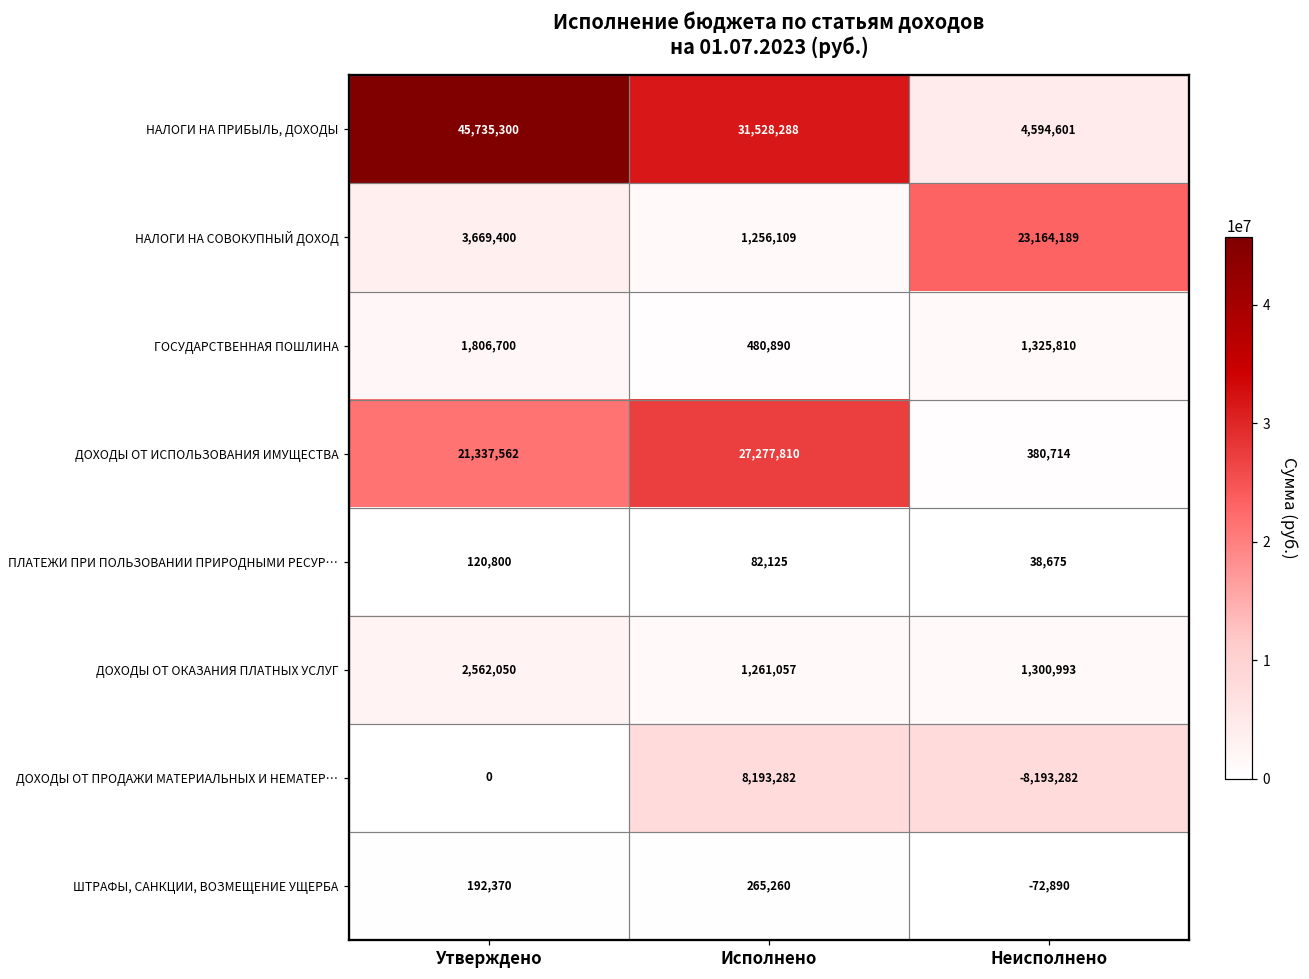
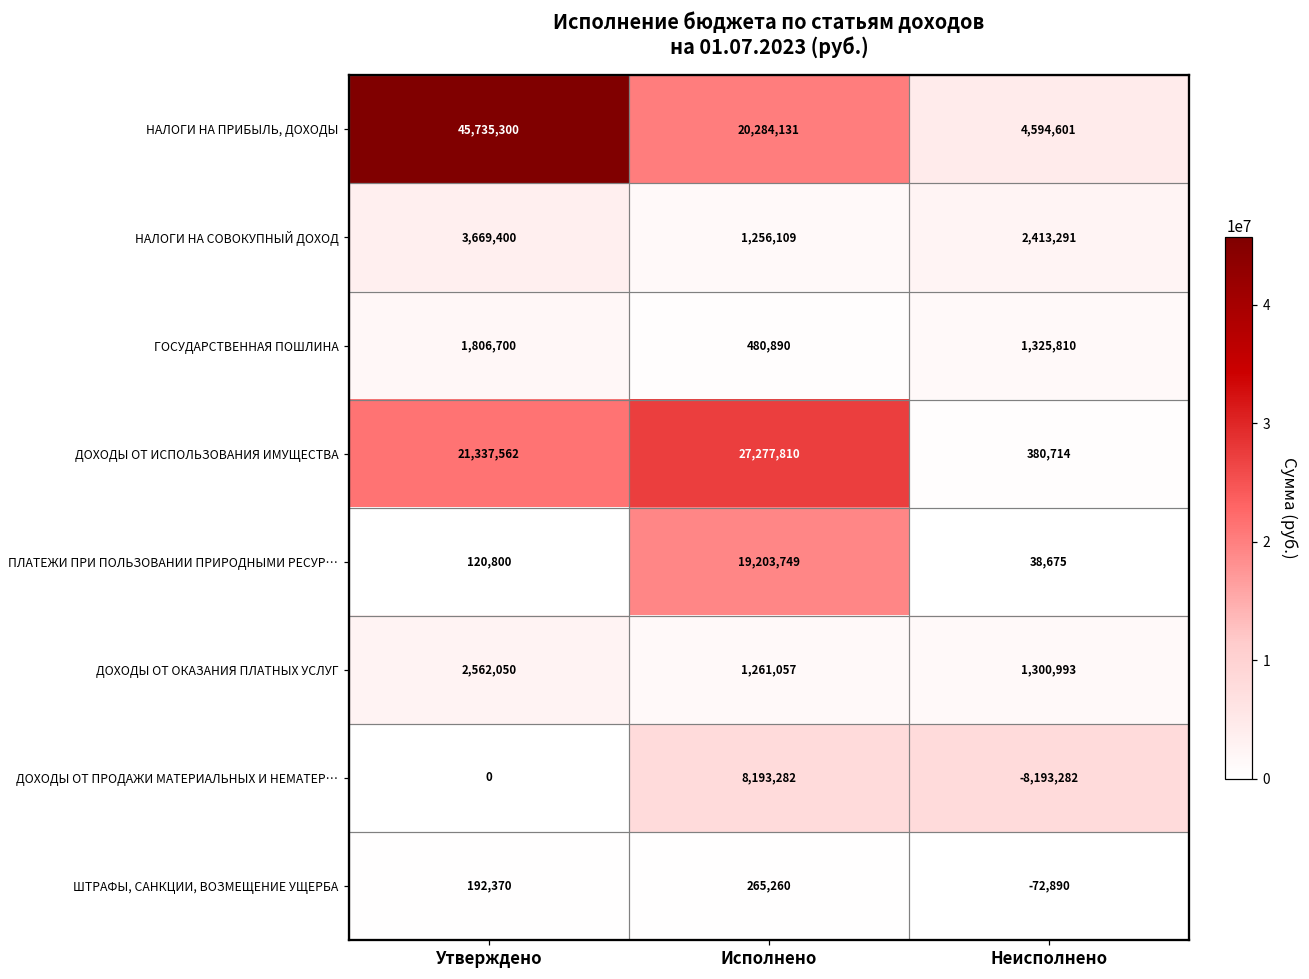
  {
    "НАЛОГИ НА ПРИБЫЛЬ, ДОХОДЫ": {
      "Утверждено": "45,735,300",
-     "Исполнено": "31,528,288",
+     "Исполнено": "20,284,131",
      "Неисполнено": "4,594,601"
    },
    "НАЛОГИ НА СОВОКУПНЫЙ ДОХОД": {
      "Утверждено": "3,669,400",
      "Исполнено": "1,256,109",
-     "Неисполнено": "23,164,189"
+     "Неисполнено": "2,413,291"
    },
    "ГОСУДАРСТВЕННАЯ ПОШЛИНА": {
      "Утверждено": "1,806,700",
      "Исполнено": "480,890",
      "Неисполнено": "1,325,810"
    },
    "ДОХОДЫ ОТ ИСПОЛЬЗОВАНИЯ ИМУЩЕСТВА": {
      "Утверждено": "21,337,562",
      "Исполнено": "27,277,810",
      "Неисполнено": "380,714"
    },
    "ПЛАТЕЖИ ПРИ ПОЛЬЗОВАНИИ ПРИРОДНЫМИ РЕСУР…": {
      "Утверждено": "120,800",
-     "Исполнено": "82,125",
+     "Исполнено": "19,203,749",
      "Неисполнено": "38,675"
    },
    "ДОХОДЫ ОТ ОКАЗАНИЯ ПЛАТНЫХ УСЛУГ": {
      "Утверждено": "2,562,050",
      "Исполнено": "1,261,057",
      "Неисполнено": "1,300,993"
    },
    "ДОХОДЫ ОТ ПРОДАЖИ МАТЕРИАЛЬНЫХ И НЕМАТЕР…": {
      "Утверждено": "0",
      "Исполнено": "8,193,282",
      "Неисполнено": "-8,193,282"
    },
    "ШТРАФЫ, САНКЦИИ, ВОЗМЕЩЕНИЕ УЩЕРБА": {
      "Утверждено": "192,370",
      "Исполнено": "265,260",
      "Неисполнено": "-72,890"
    }
  }
